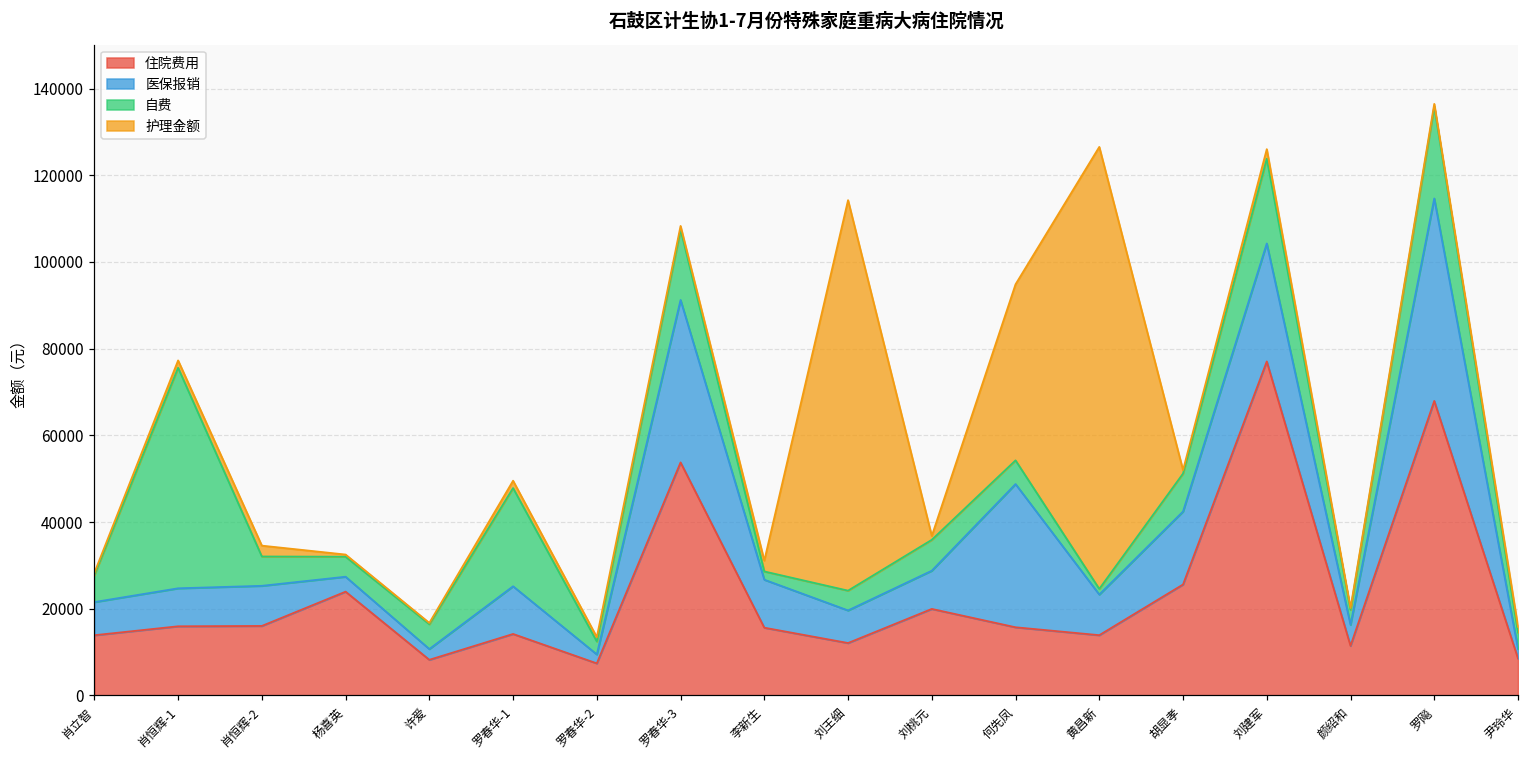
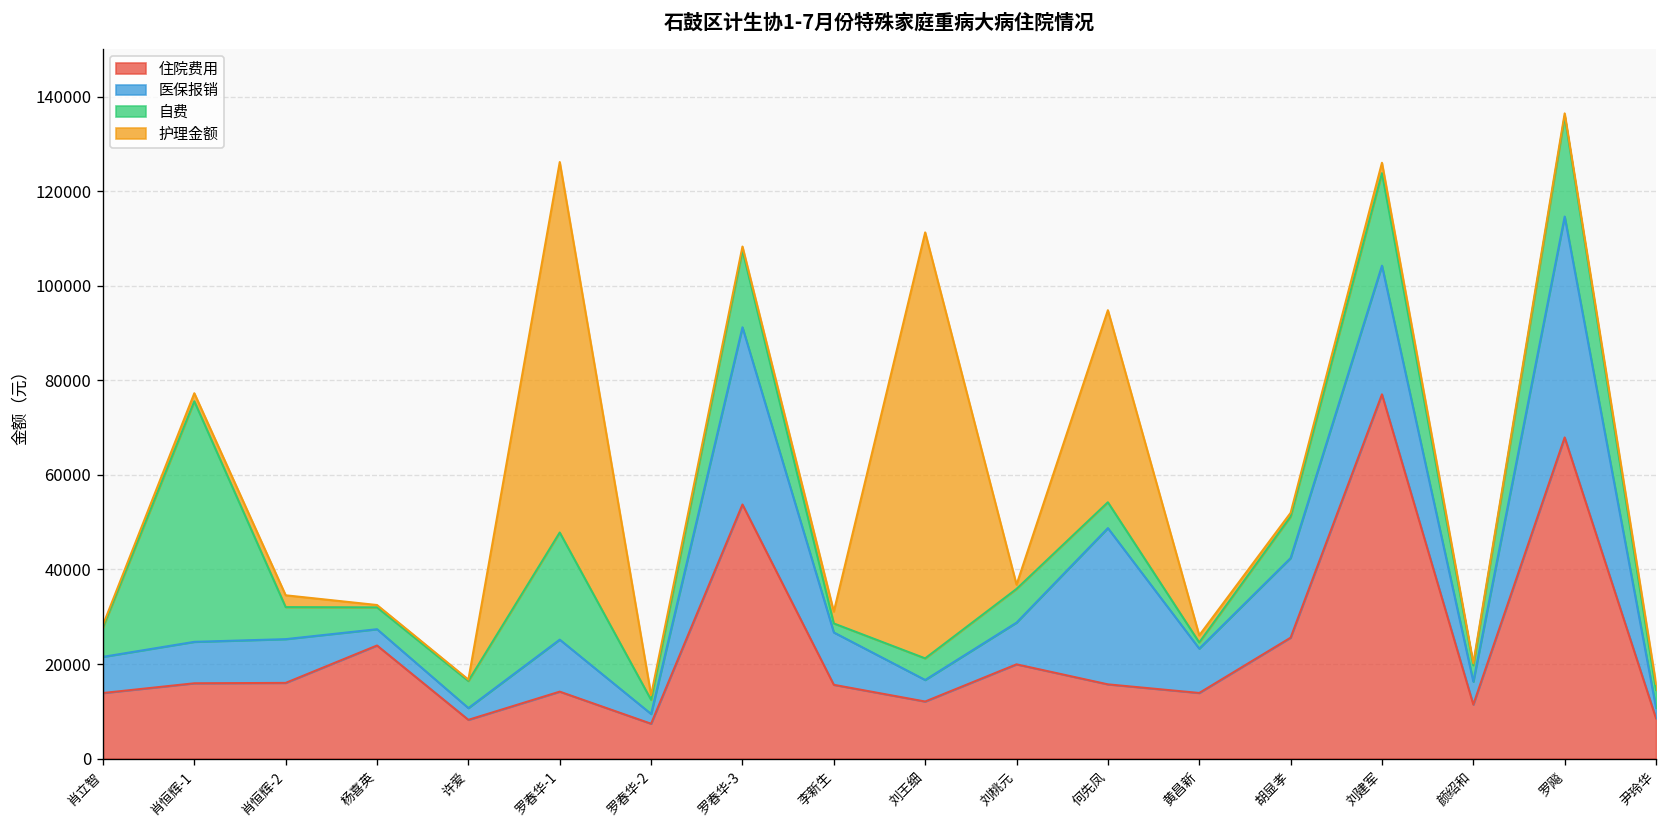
  {
    "住院费用": {
      "肖立智": 14000,
      "肖恒辉-1": 16000,
      "肖恒辉-2": 16000,
      "杨喜英": 24000,
      "许爱": 8000,
      "罗春华-1": 14000,
      "罗春华-2": 7000,
      "罗春华-3": 54000,
      "李新生": 16000,
      "刘王细": 12000,
      "刘桃元": 20000,
      "何先凤": 16000,
      "黄昌新": 14000,
      "胡显孝": 26000,
      "刘建军": 77000,
      "颜绍和": 11000,
      "罗飚": 68000,
      "尹玲华": 9000
    },
    "医保报销": {
      "肖立智": 8000,
      "肖恒辉-1": 9000,
      "肖恒辉-2": 9000,
      "杨喜英": 3000,
      "许爱": 2000,
      "罗春华-1": 11000,
      "罗春华-2": 2000,
      "罗春华-3": 37000,
      "李新生": 11000,
-     "刘王细": 8000,
+     "刘王细": 5000,
      "刘桃元": 9000,
      "何先凤": 33000,
      "黄昌新": 9000,
      "胡显孝": 17000,
      "刘建军": 27000,
      "颜绍和": 5000,
      "罗飚": 47000,
      "尹玲华": 2000
    },
    "自费": {
      "肖恒辉-1": 51000,
      "肖恒辉-2": 7000,
      "罗春华-1": 23000,
      "罗春华-2": 3000,
      "罗春华-3": 16000,
      "李新生": 2000,
      "刘王细": 5000,
      "刘桃元": 7000,
      "何先凤": 5000,
      "黄昌新": 1000,
      "胡显孝": 9000,
      "刘建军": 20000,
      "尹玲华": 4000
    },
    "护理金额": {
      "肖恒辉-1": 2000,
      "肖恒辉-2": 3000,
-     "罗春华-1": 2000,
+     "罗春华-1": 78000,
      "罗春华-2": 1000,
      "罗春华-3": 1000,
      "李新生": 3000,
      "刘王细": 90000,
      "刘桃元": 1000,
      "何先凤": 41000,
-     "黄昌新": 102000,
+     "黄昌新": 2000,
      "胡显孝": 1000,
      "刘建军": 2000,
      "尹玲华": 1000
    }
  }
